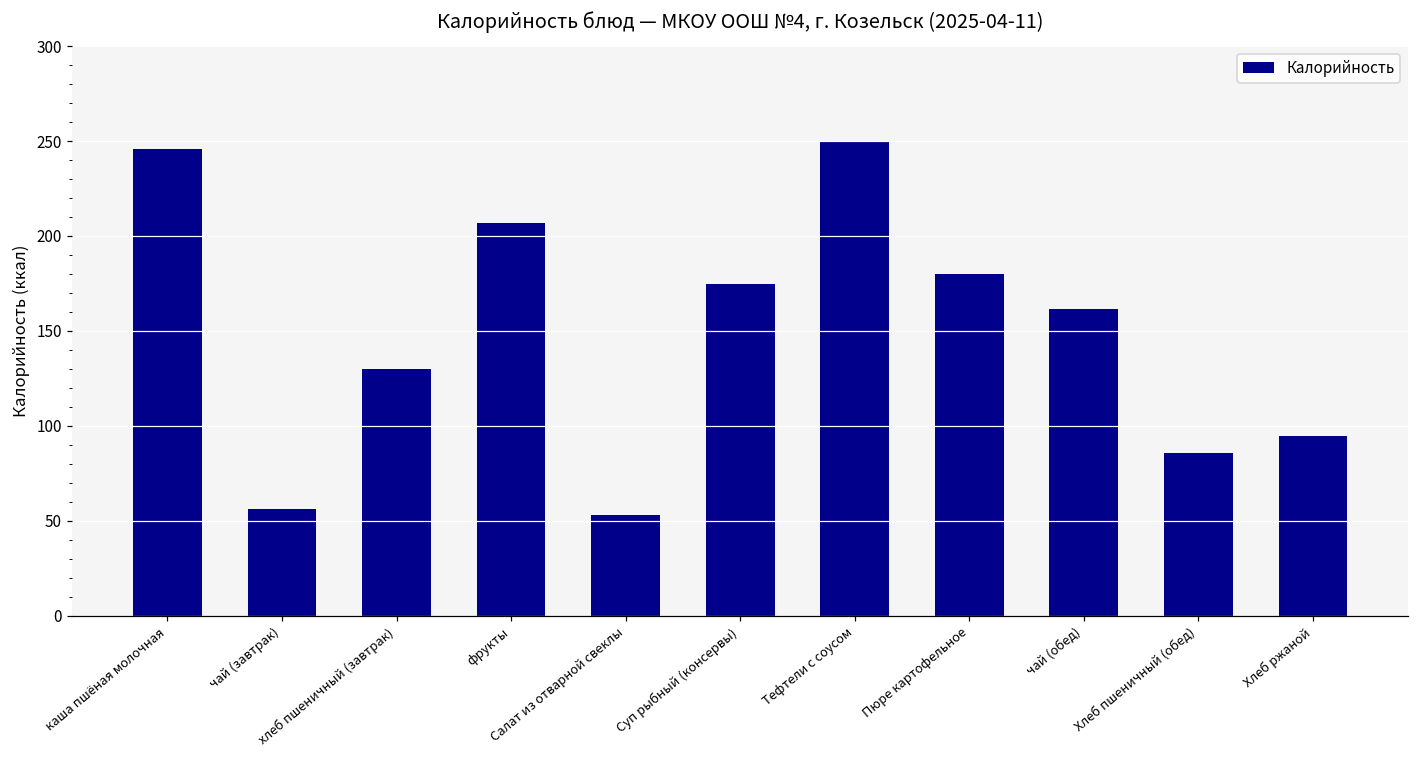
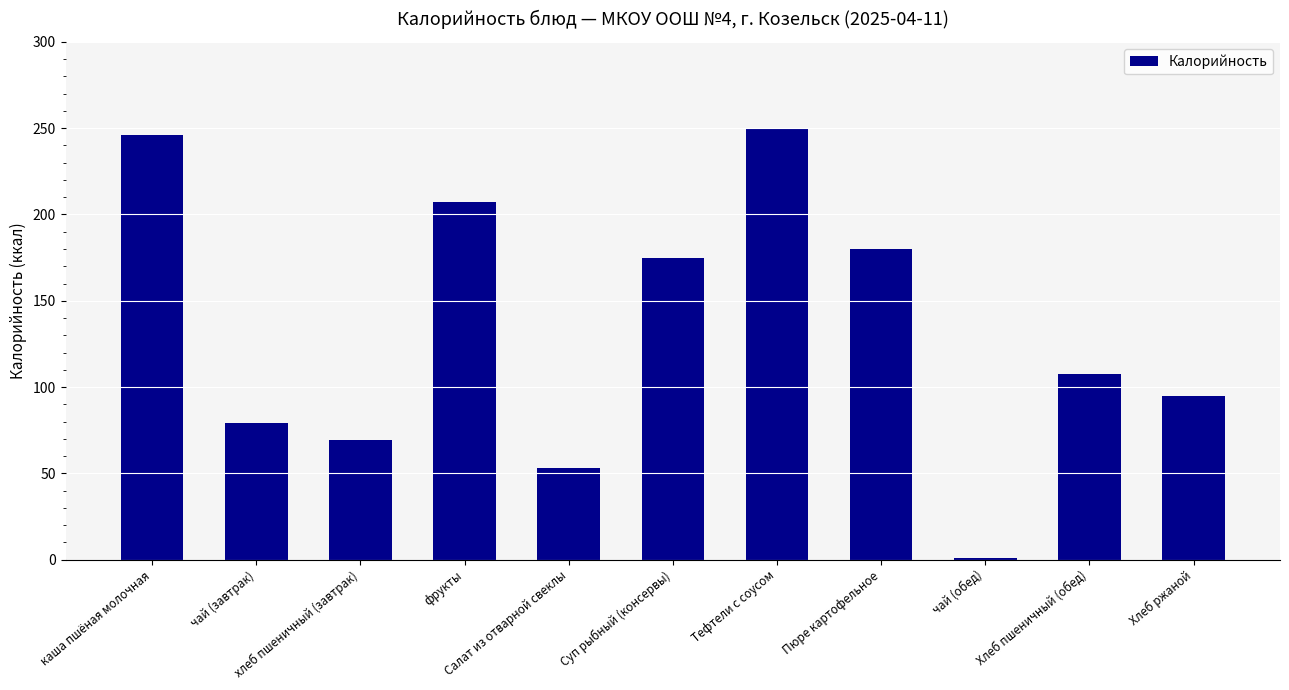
  {
    "каша пшёная молочная": 246,
-   "чай (завтрак)": 56,
-   "хлеб пшеничный (завтрак)": 130,
+   "чай (завтрак)": 79,
+   "хлеб пшеничный (завтрак)": 69,
    "фрукты": 207,
    "Салат из отварной свеклы": 53,
    "Суп рыбный (консервы)": 175,
    "Тефтели с соусом": 250,
    "Пюре картофельное": 180,
-   "чай (обед)": 161,
-   "Хлеб пшеничный (обед)": 86,
+   "чай (обед)": 1,
+   "Хлеб пшеничный (обед)": 108,
    "Хлеб ржаной": 95
  }
